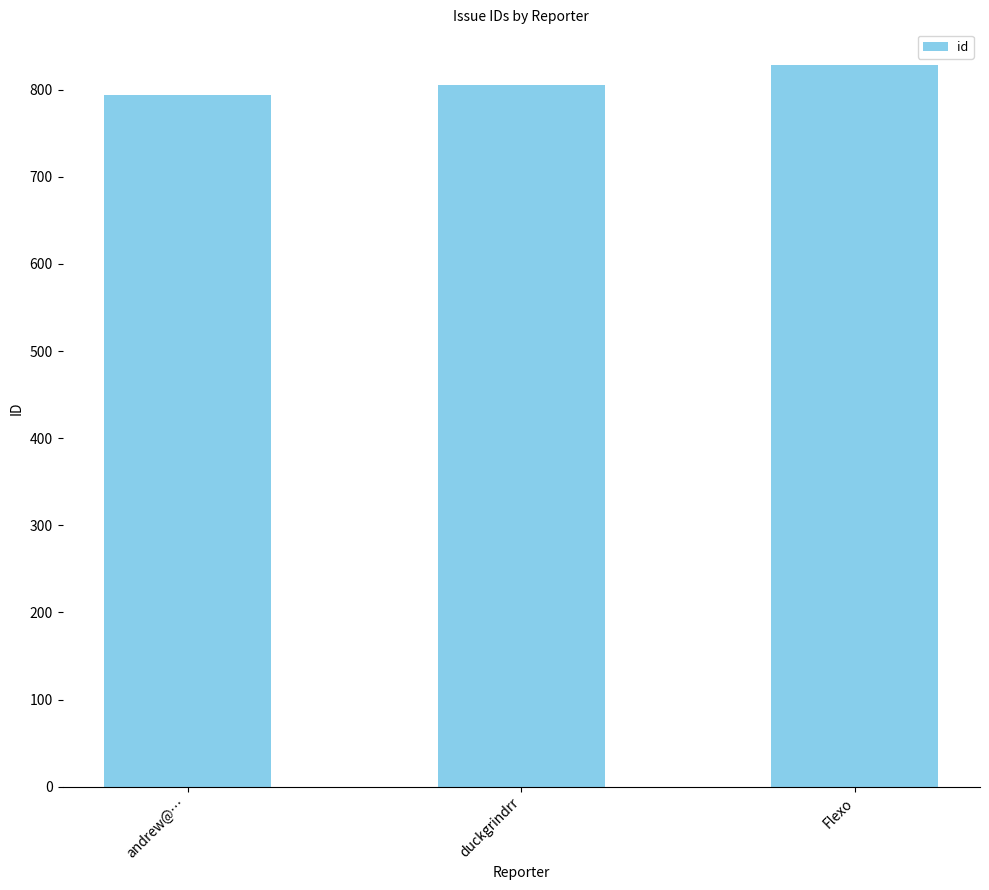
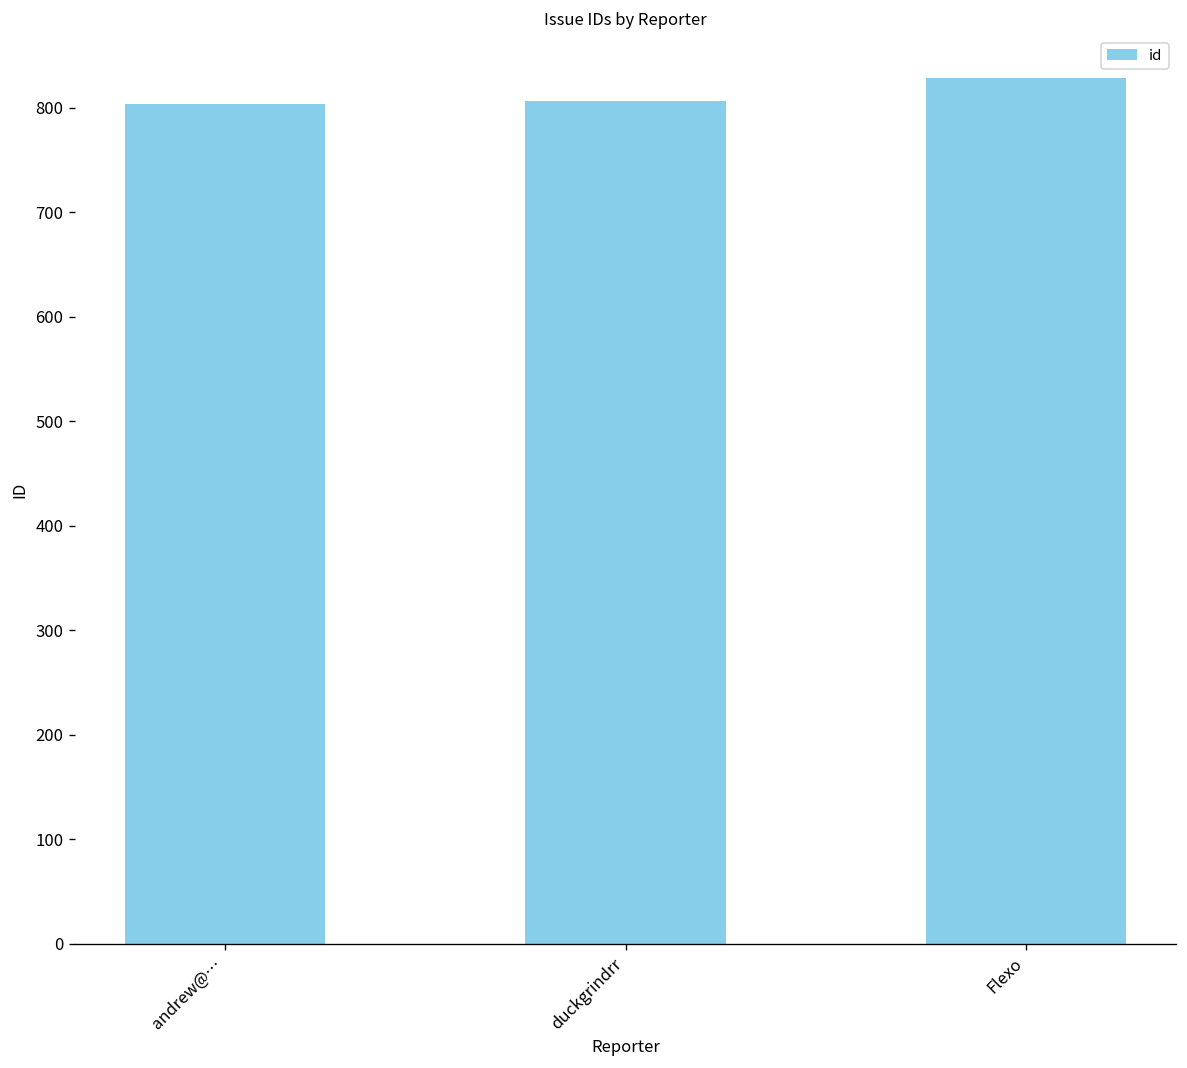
  {
-   "andrew@…": 790,
+   "andrew@…": 800,
    "duckgrindrr": 810,
    "Flexo": 830
  }
